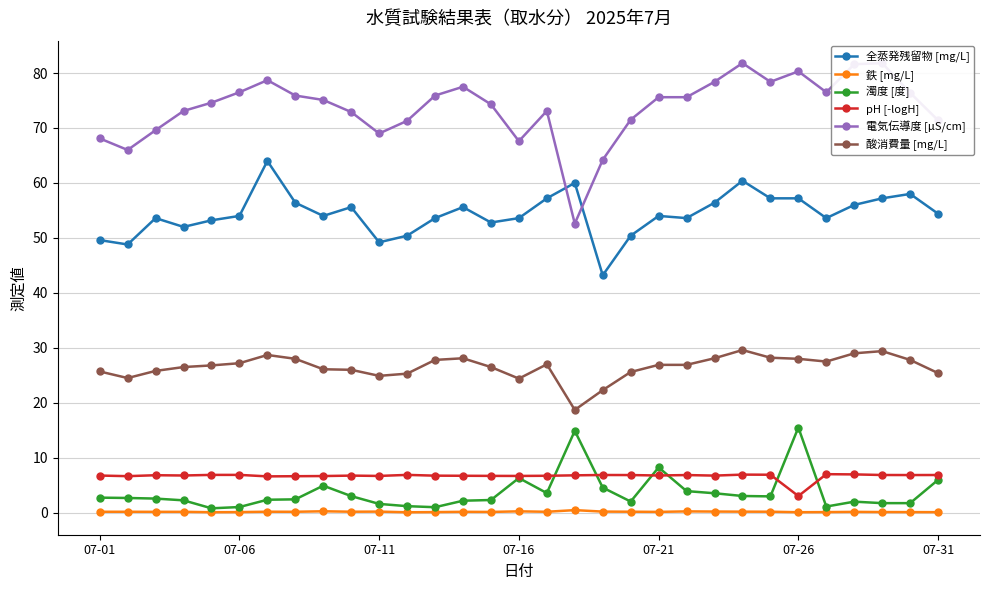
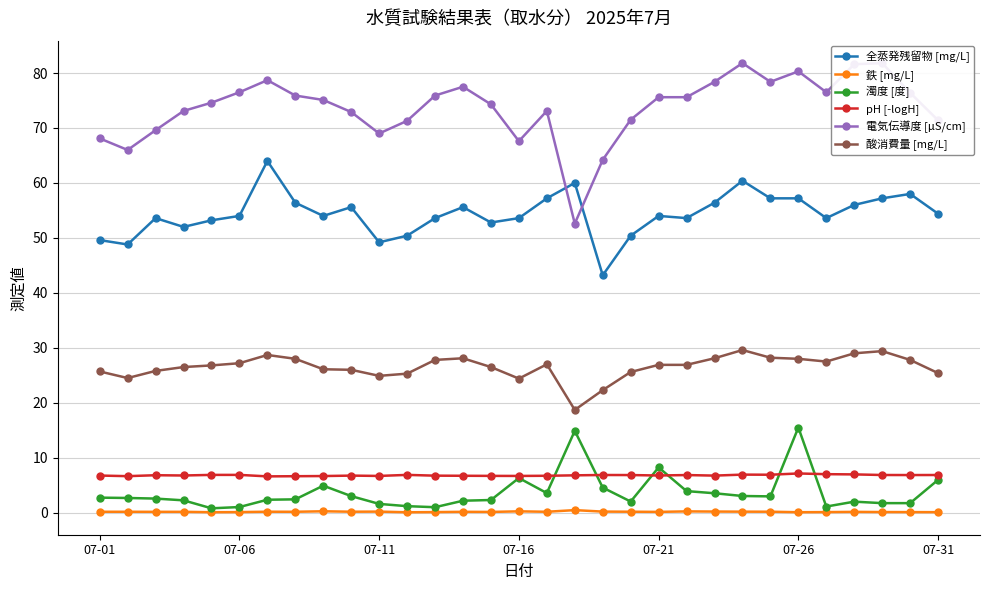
  {
    "全蒸発残留物 [mg/L]": {
      "07-01": 50,
      "07-06": 54,
      "07-11": 49,
      "07-16": 54,
      "07-21": 54,
      "07-26": 57,
      "07-31": 54
    },
    "鉄 [mg/L]": {
      "07-01": 0,
      "07-06": 0,
      "07-11": 0,
      "07-16": 0,
      "07-21": 0,
      "07-26": 0,
      "07-31": 0
    },
    "濁度 [度]": {
      "07-01": 3,
      "07-06": 1,
      "07-11": 2,
      "07-21": 8,
      "07-26": 16,
      "07-31": 6
    },
    "pH [-logH]": {
      "07-01": 7,
      "07-06": 7,
      "07-11": 7,
      "07-21": 7,
-     "07-26": 3,
+     "07-26": 7,
      "07-31": 7
    },
    "電気伝導度 [μS/cm]": {
      "07-01": 68,
      "07-06": 77,
      "07-11": 69,
      "07-16": 68,
      "07-21": 76,
      "07-26": 80
    },
    "酸消費量 [mg/L]": {
      "07-01": 26,
      "07-06": 27,
      "07-11": 25,
      "07-16": 24,
      "07-21": 27,
      "07-26": 28,
      "07-31": 25
    }
  }
